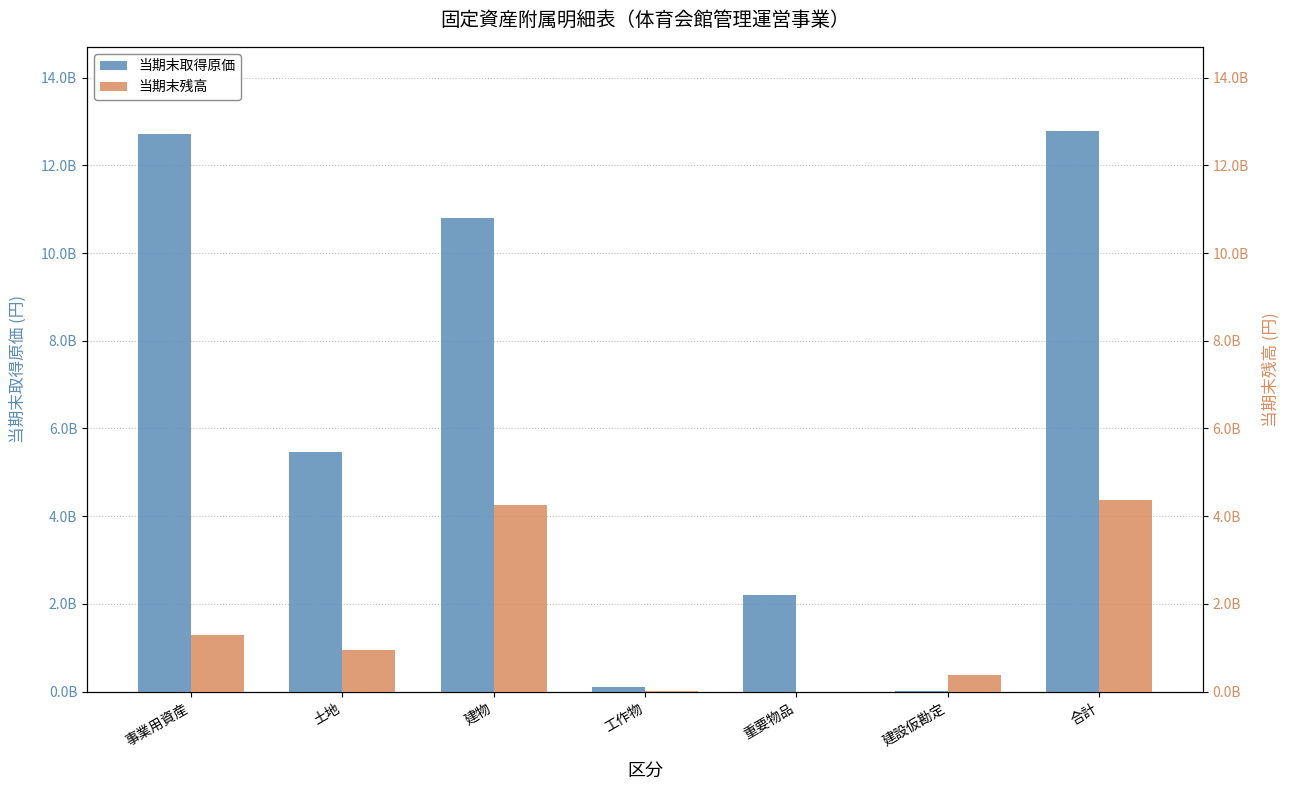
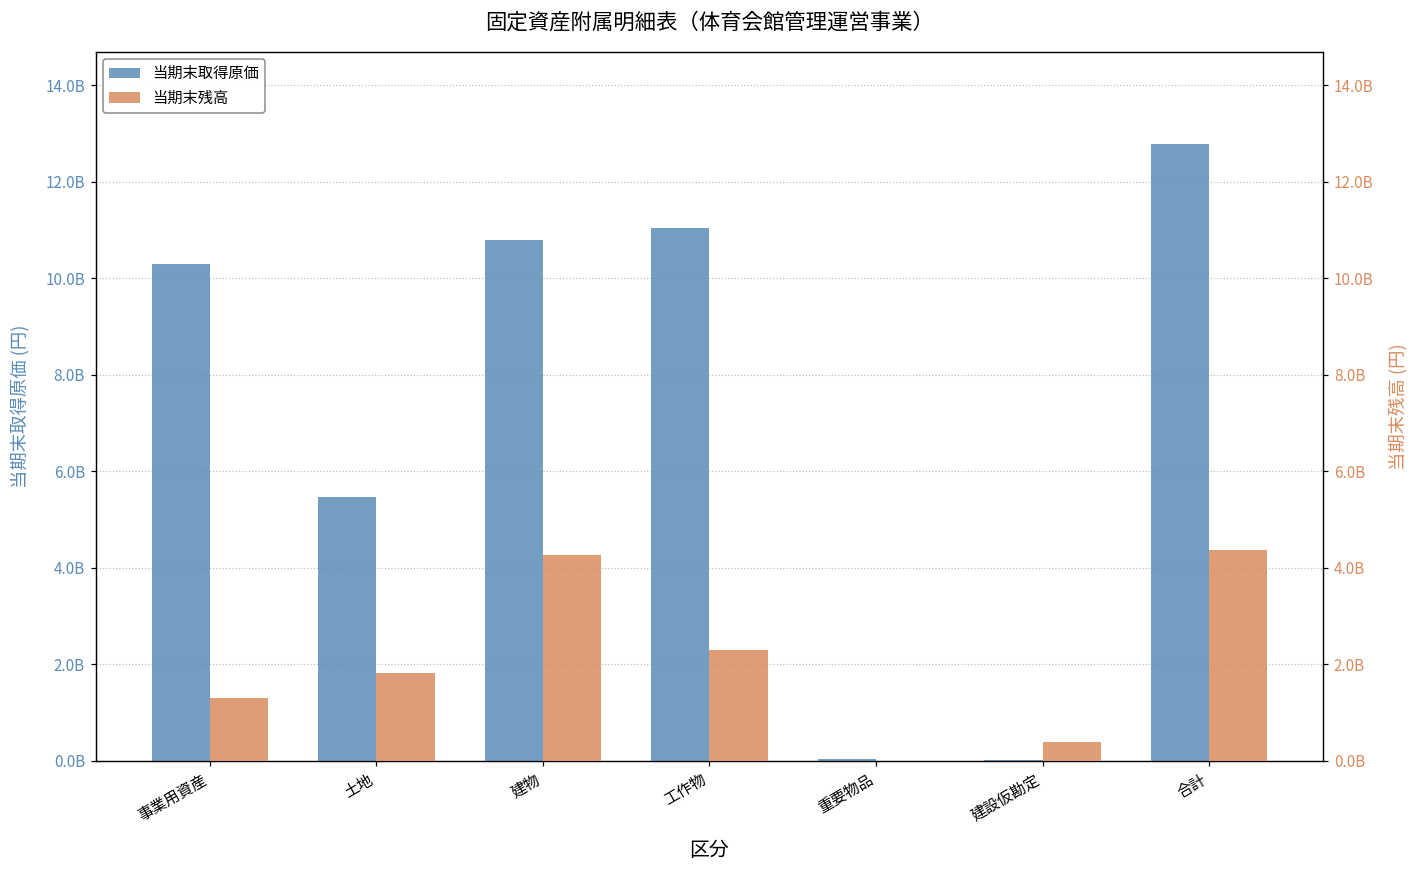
  {
    "当期末取得原価": {
-     "事業用資産": 12700000000,
+     "事業用資産": 10300000000,
      "土地": 5500000000,
      "建物": 10800000000,
-     "工作物": 100000000,
-     "重要物品": 2200000000,
+     "工作物": 11000000000,
+     "重要物品": 0,
      "合計": 12800000000
    },
    "当期末残高": {
      "事業用資産": 1300000000,
-     "土地": 900000000,
+     "土地": 1800000000,
      "建物": 4300000000,
-     "工作物": 0,
+     "工作物": 2300000000,
      "建設仮勘定": 400000000,
      "合計": 4400000000
    }
  }
